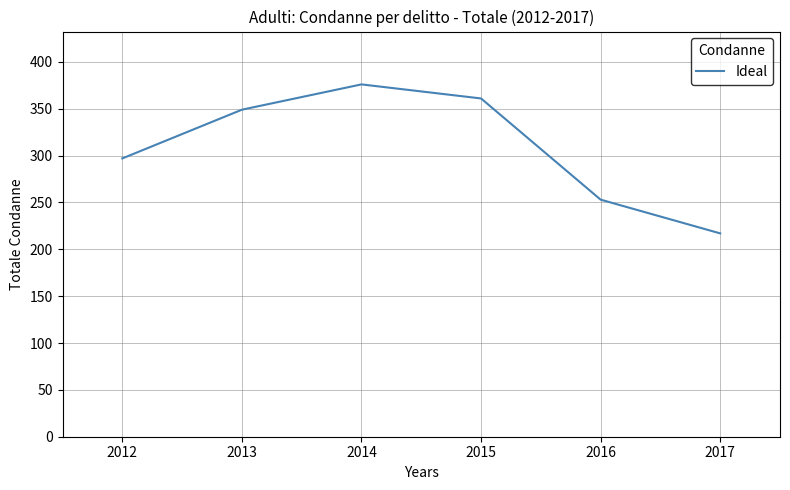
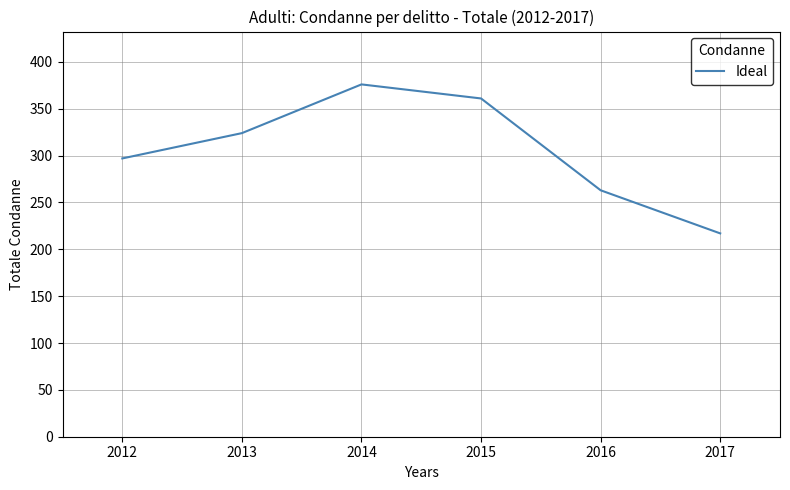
  {
    "2012": 300,
-   "2013": 350,
+   "2013": 320,
    "2014": 380,
    "2015": 360,
-   "2016": 250,
+   "2016": 260,
    "2017": 220
  }
